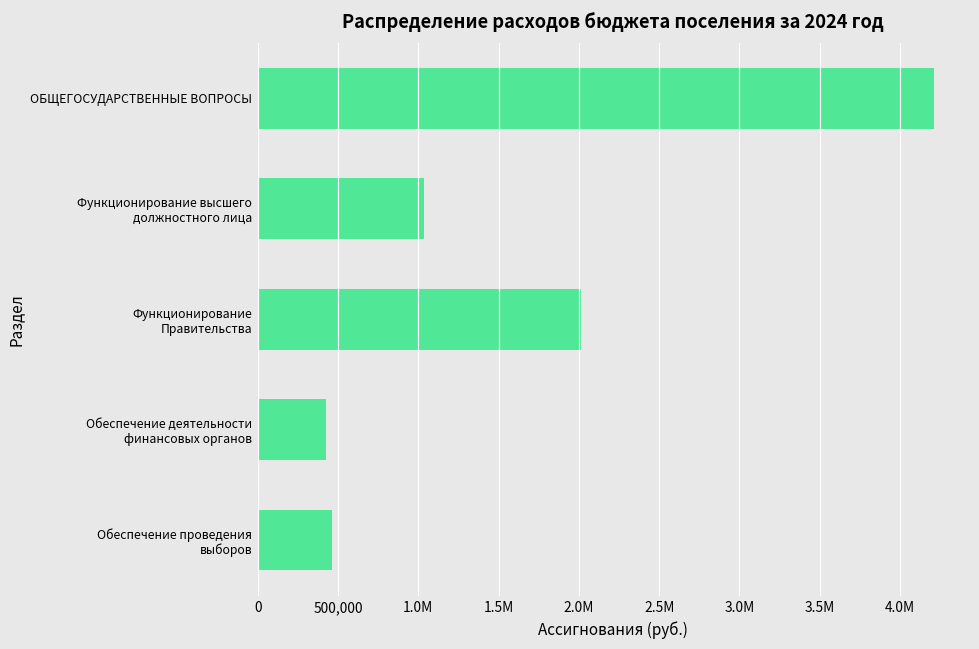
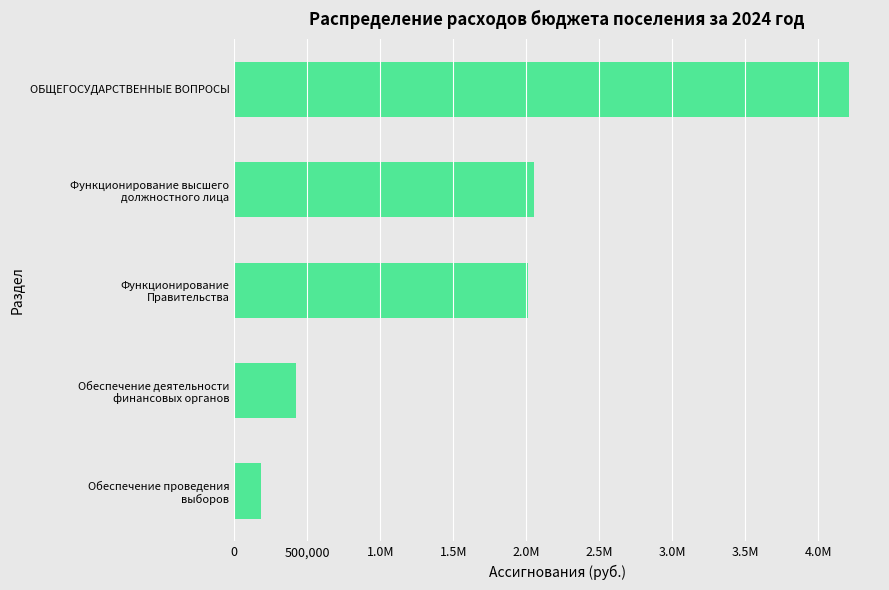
  {
    "ОБЩЕГОСУДАРСТВЕННЫЕ ВОПРОСЫ": "4,210,000",
-   "Функционирование высшего должностного лица": "1,040,000",
+   "Функционирование высшего должностного лица": "2,050,000",
    "Функционирование Правительства": "2,010,000",
    "Обеспечение деятельности финансовых органов": "420,000",
-   "Обеспечение проведения выборов": "460,000"
+   "Обеспечение проведения выборов": "190,000"
  }
